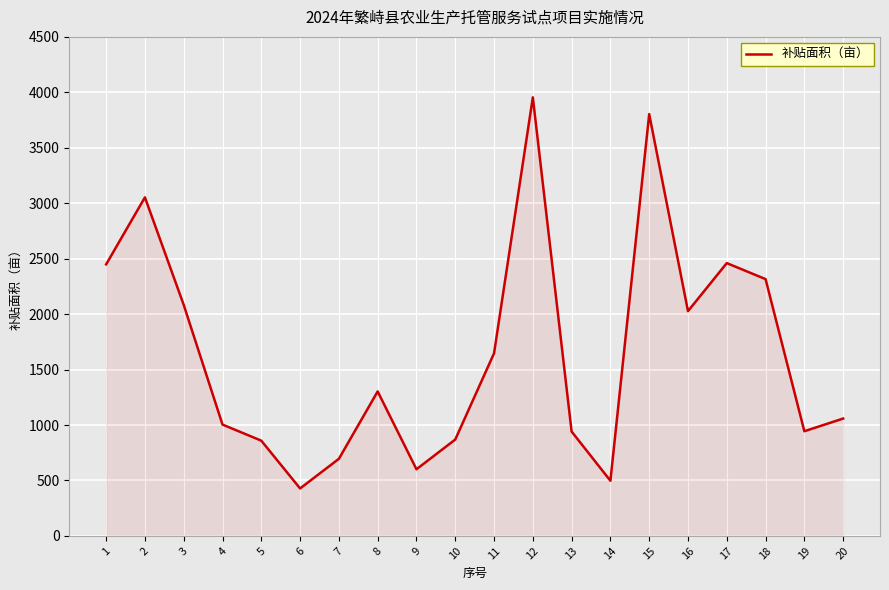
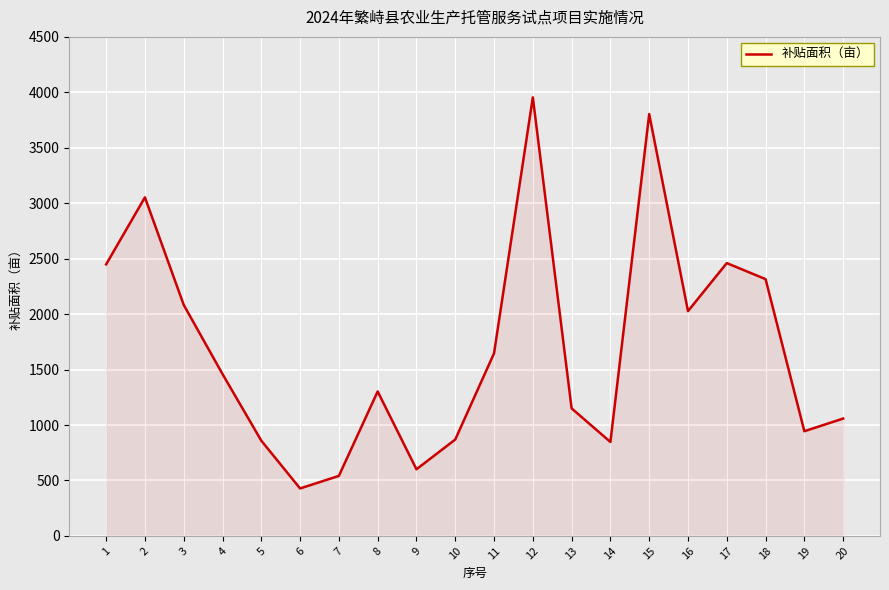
  {
    "1": 2450,
    "2": 3050,
    "3": 2080,
-   "4": 1000,
+   "4": 1460,
    "5": 860,
    "6": 430,
-   "7": 700,
+   "7": 540,
    "8": 1300,
    "9": 600,
    "10": 870,
    "11": 1650,
    "12": 3960,
-   "13": 940,
-   "14": 500,
+   "13": 1150,
+   "14": 850,
    "15": 3800,
    "16": 2030,
    "17": 2460,
    "18": 2320,
    "19": 940,
    "20": 1060
  }
